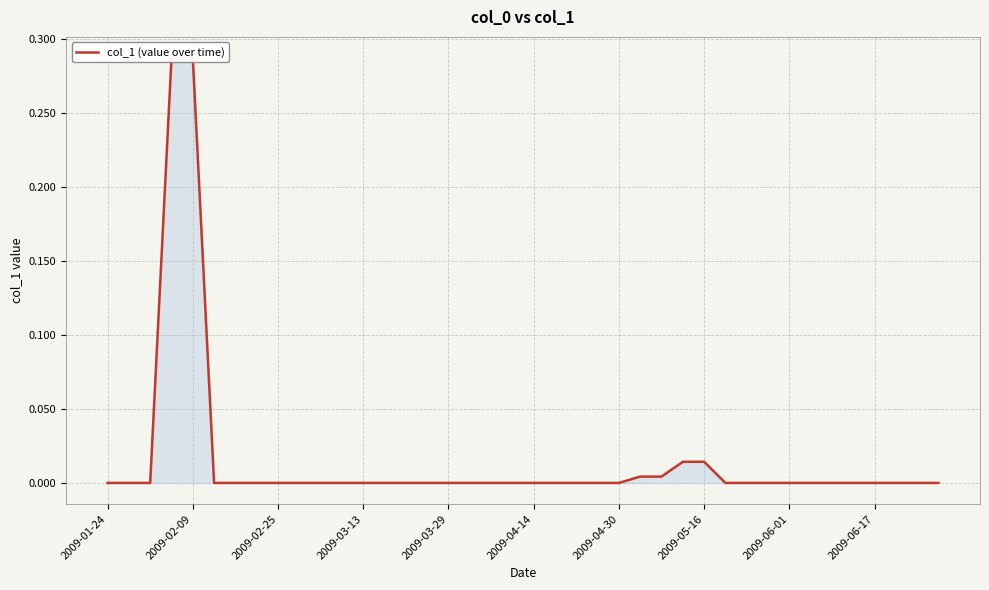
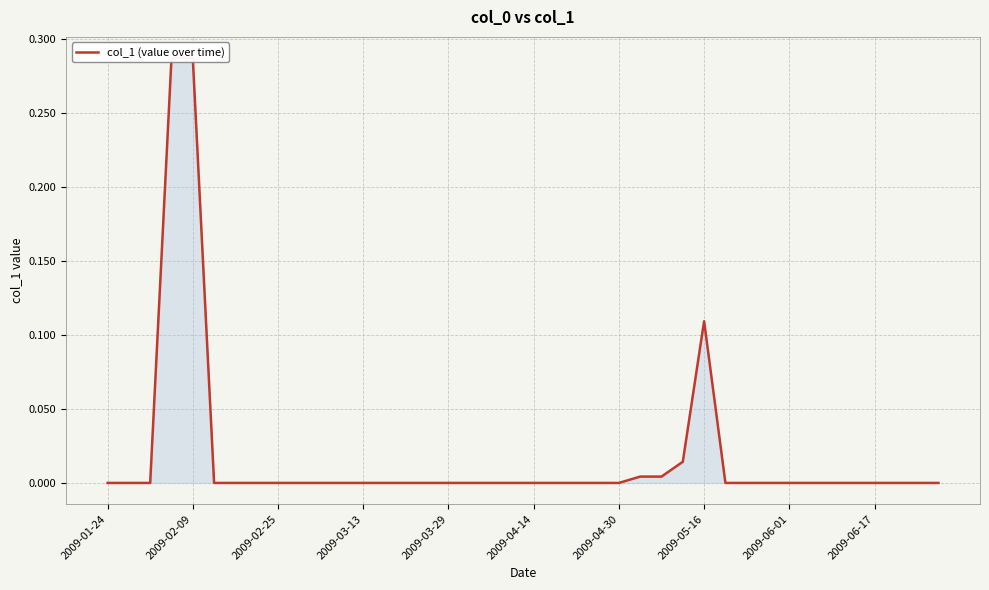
  {
    "2009-01-24": 0.000,
    "2009-02-25": 0.000,
    "2009-03-13": 0.000,
    "2009-03-29": 0.000,
    "2009-04-14": 0.000,
    "2009-04-30": 0.000,
-   "2009-05-16": 0.014,
+   "2009-05-16": 0.109,
    "2009-06-01": 0.000,
    "2009-06-17": 0.000
  }
